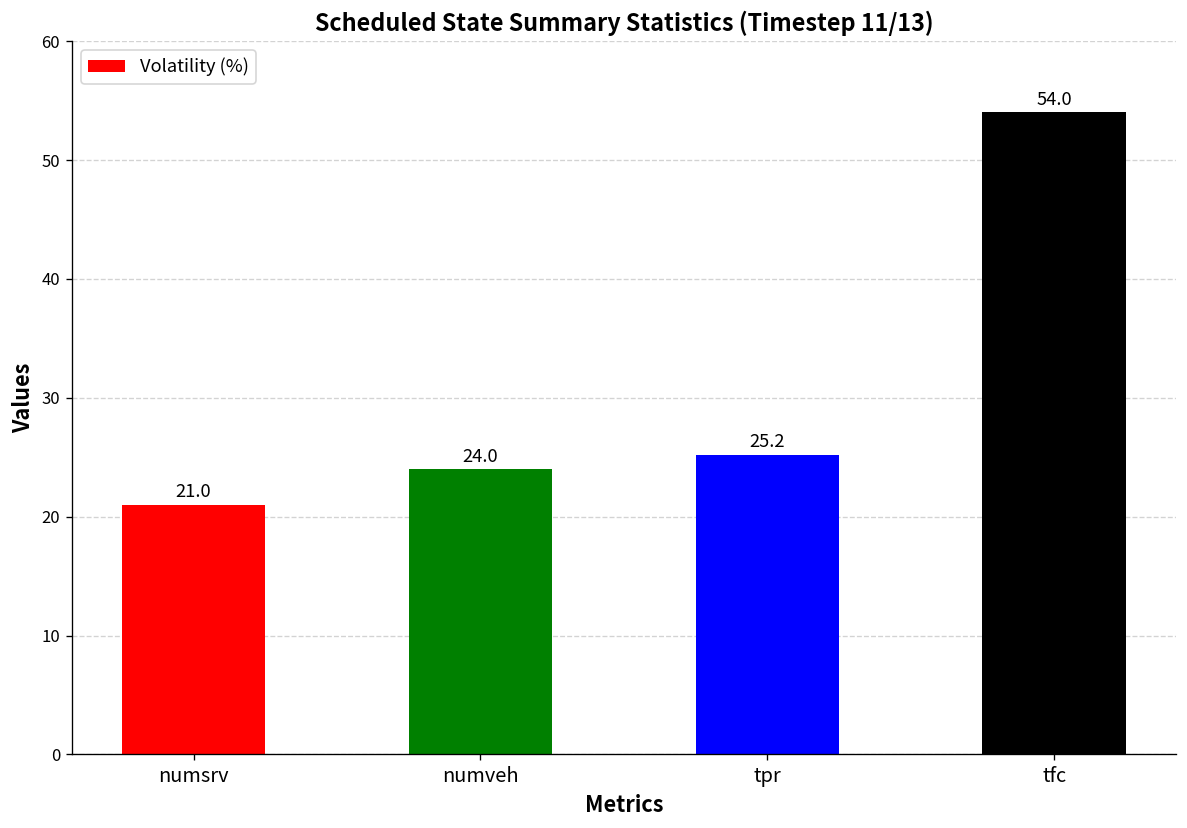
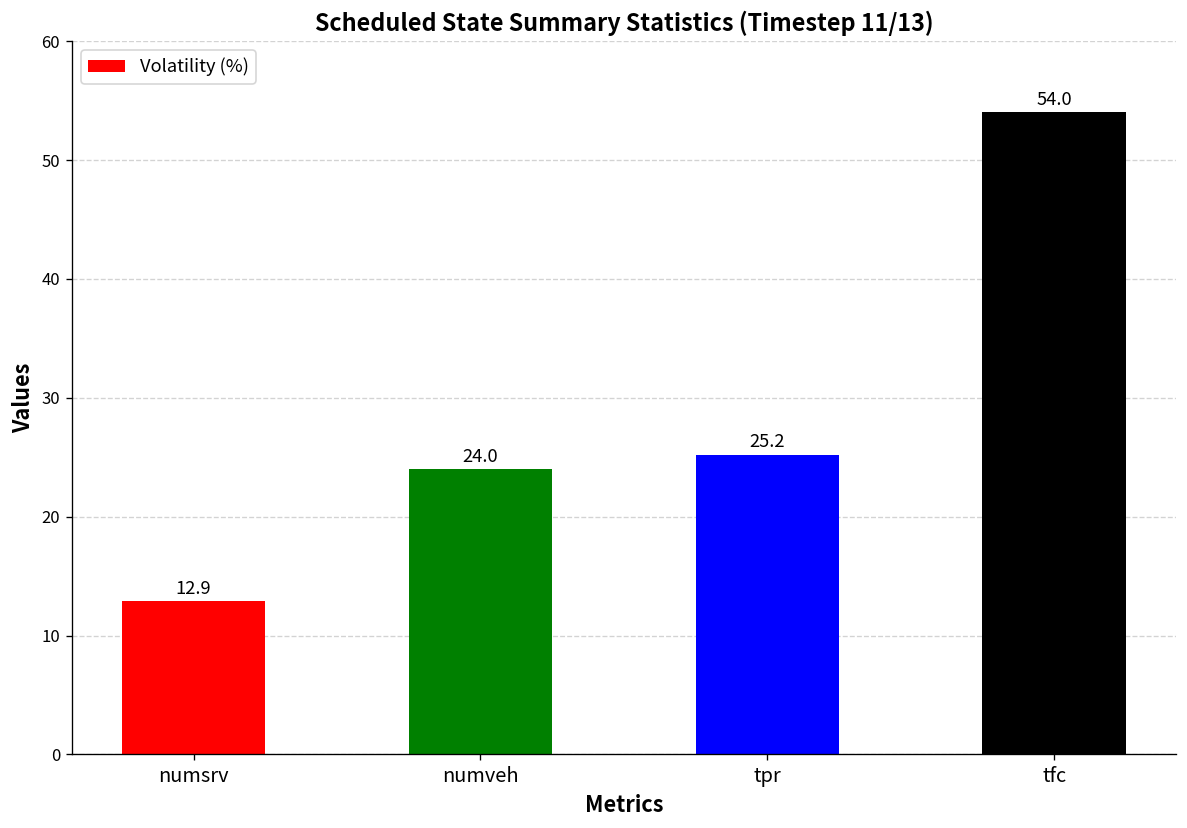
  {
-   "numsrv": 21.0,
+   "numsrv": 12.9,
    "numveh": 24.0,
    "tpr": 25.2,
    "tfc": 54.0
  }
